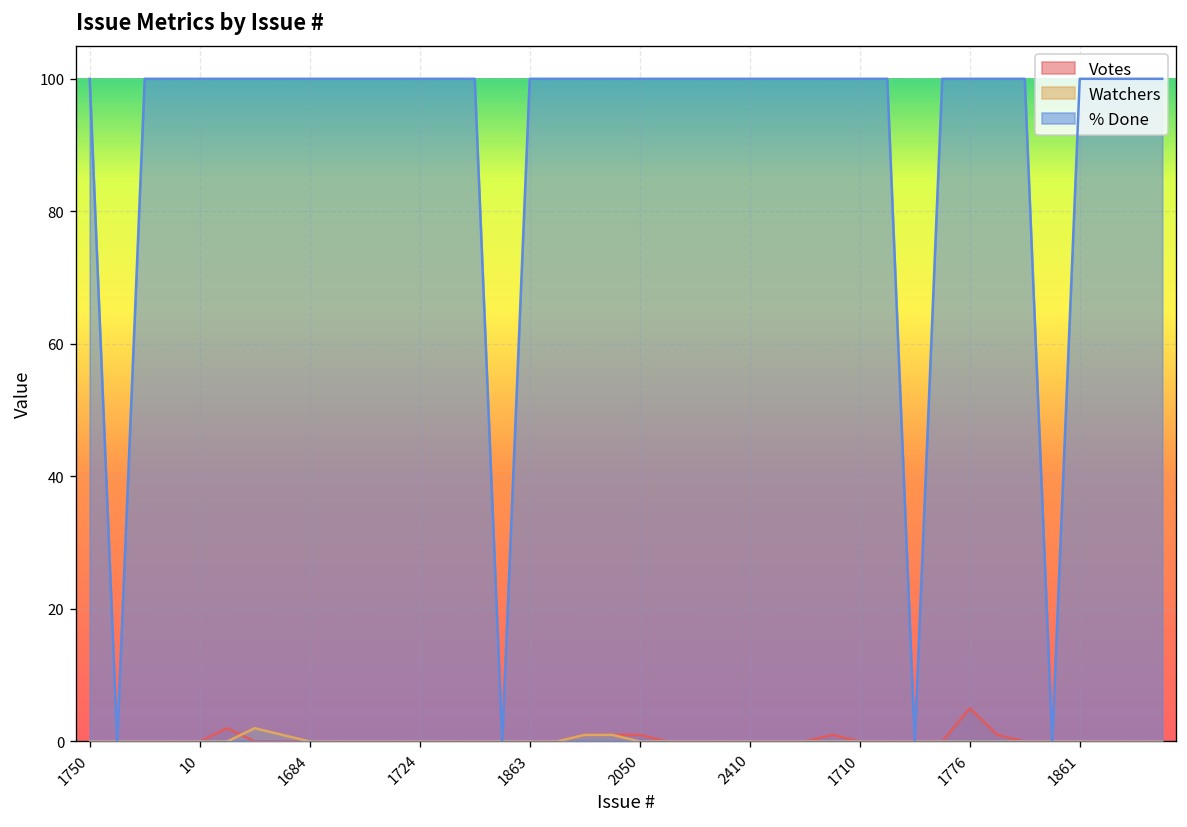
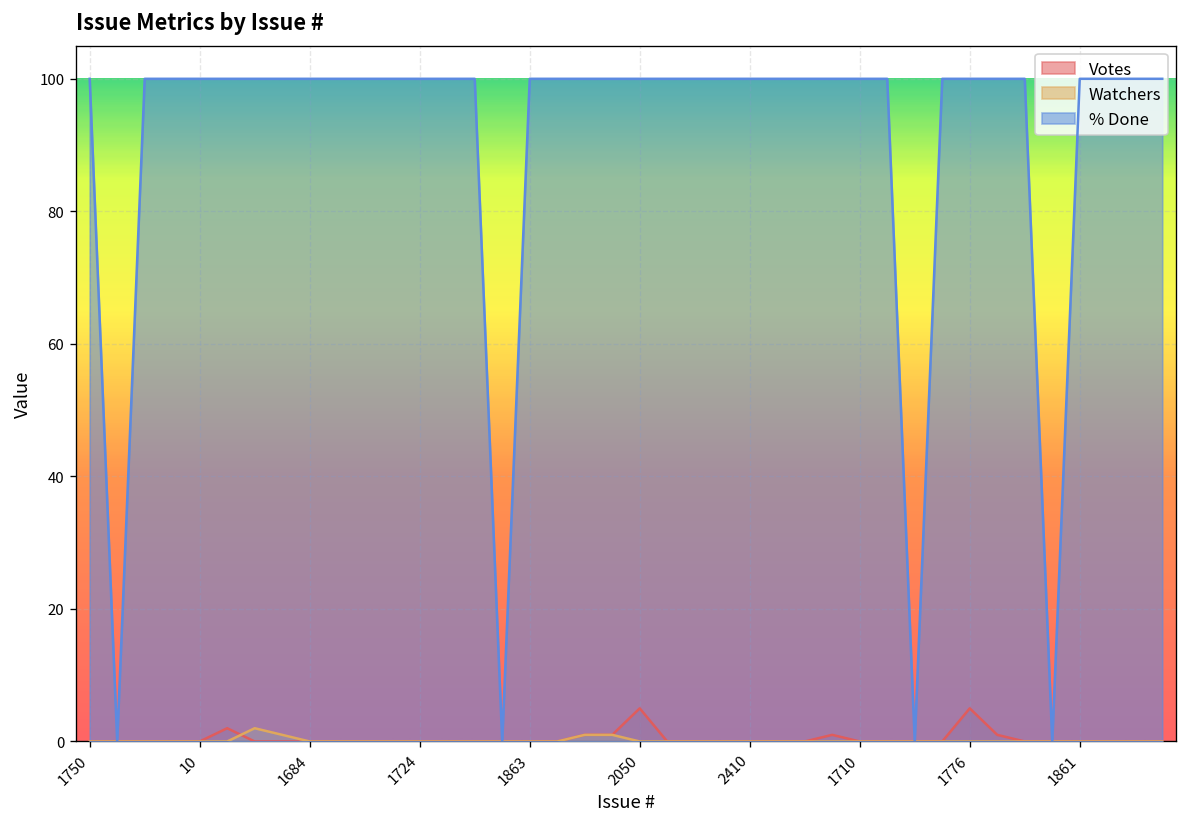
  {
    "Votes": {
-     "2050": 1,
+     "2050": 5,
      "1776": 5
    },
    "Watchers": {
      "2050": 0,
      "1776": 0
    },
    "% Done": {
      "1750": 100,
      "1684": 100,
      "1724": 100,
      "1863": 100,
      "2050": 100,
      "2410": 100,
      "1710": 100,
      "1776": 100
    }
  }
